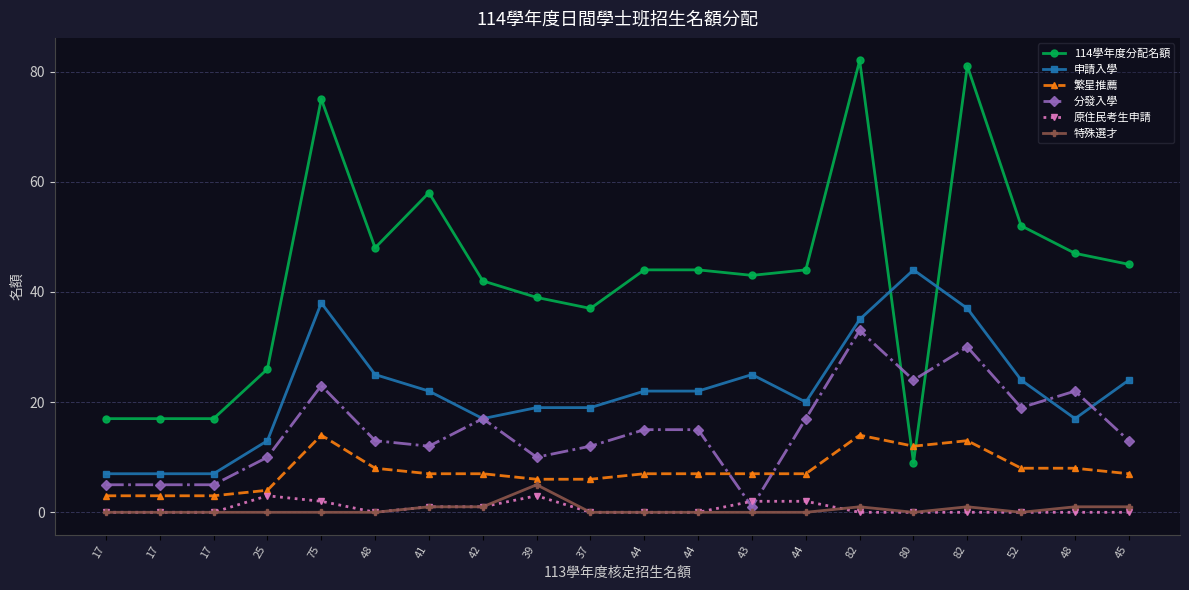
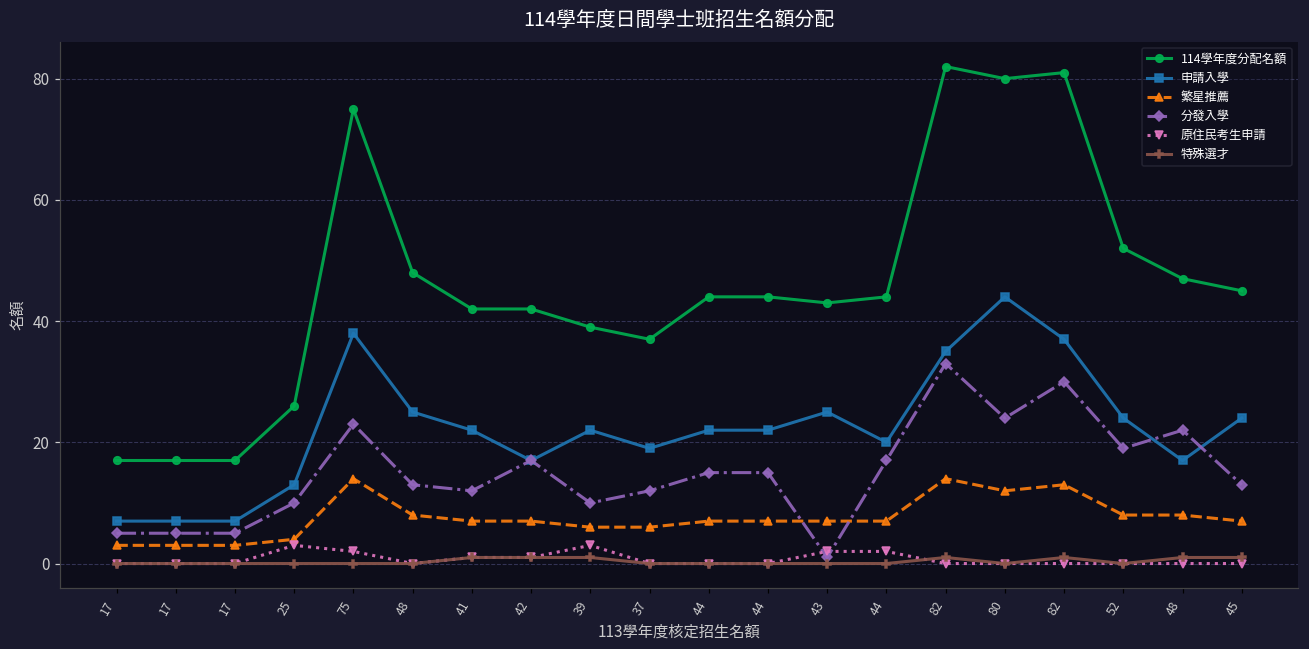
  {
    "114學年度分配名額": {
      "25": 26,
      "75": 75,
-     "41": 58,
+     "41": 42,
      "42": 42,
      "39": 39,
      "37": 37,
      "43": 43,
-     "80": 9,
+     "80": 80,
      "52": 52,
      "45": 45
    },
    "申請入學": {
      "25": 13,
      "75": 38,
      "41": 22,
-     "39": 19,
+     "39": 22,
      "37": 19,
      "43": 25,
      "80": 44,
      "52": 24,
      "45": 24
    },
    "繁星推薦": {
      "25": 4,
      "75": 14,
      "41": 7,
      "42": 7,
      "39": 6,
      "37": 6,
      "43": 7,
      "80": 12,
      "52": 8,
      "45": 7
    },
    "分發入學": {
      "25": 10,
      "75": 23,
      "41": 12,
      "39": 10,
      "37": 12,
      "43": 1,
      "80": 24,
      "52": 19,
      "45": 13
    },
    "原住民考生申請": {
      "25": 3,
      "75": 2,
      "39": 3,
      "43": 2,
      "45": 0
    },
    "特殊選才": {
      "25": 0,
      "75": 0,
-     "39": 5,
+     "39": 1,
      "43": 0,
      "45": 1
    }
  }
